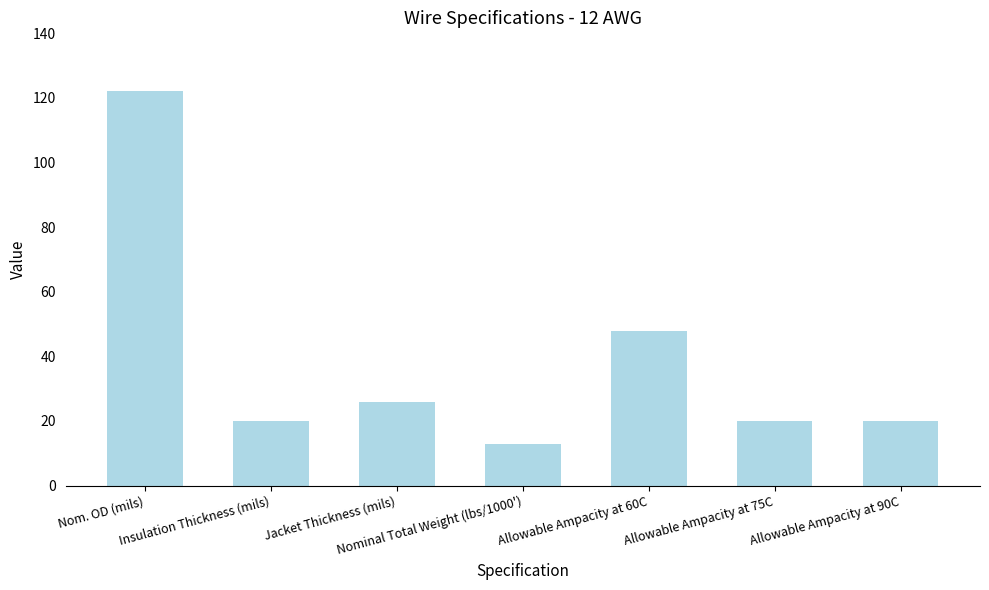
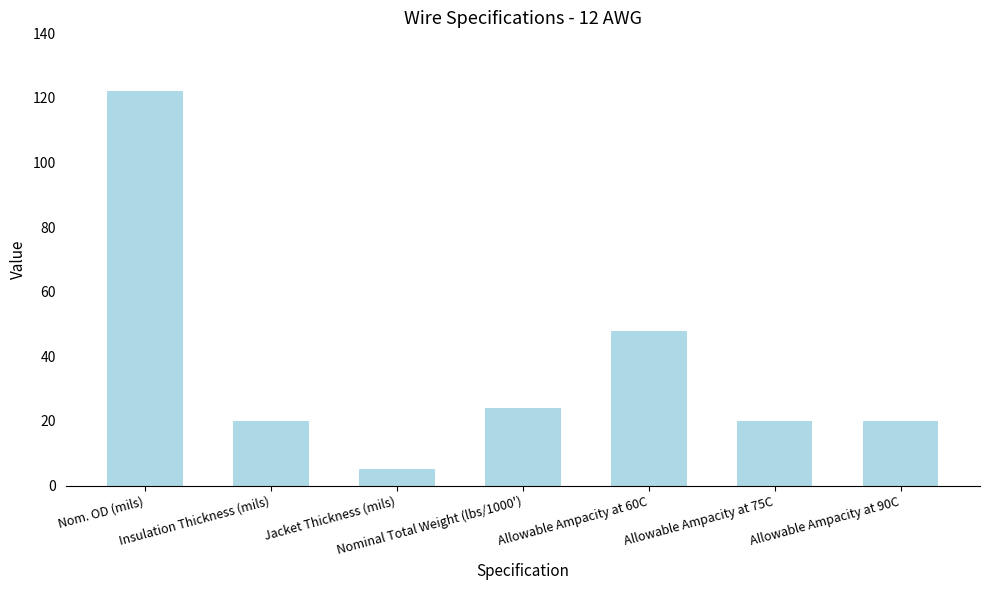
  {
    "Nom. OD (mils)": 122,
    "Insulation Thickness (mils)": 20,
-   "Jacket Thickness (mils)": 26,
-   "Nominal Total Weight (lbs/1000')": 13,
+   "Jacket Thickness (mils)": 5,
+   "Nominal Total Weight (lbs/1000')": 24,
    "Allowable Ampacity at 60C": 48,
    "Allowable Ampacity at 75C": 20,
    "Allowable Ampacity at 90C": 20
  }
